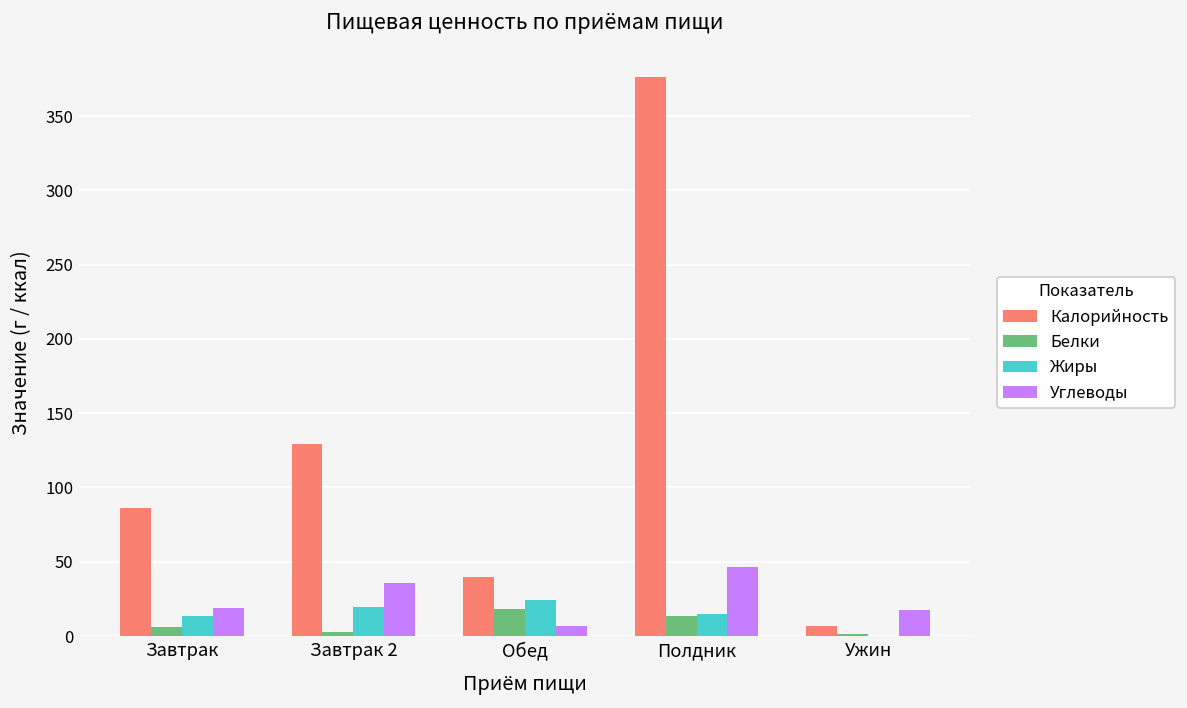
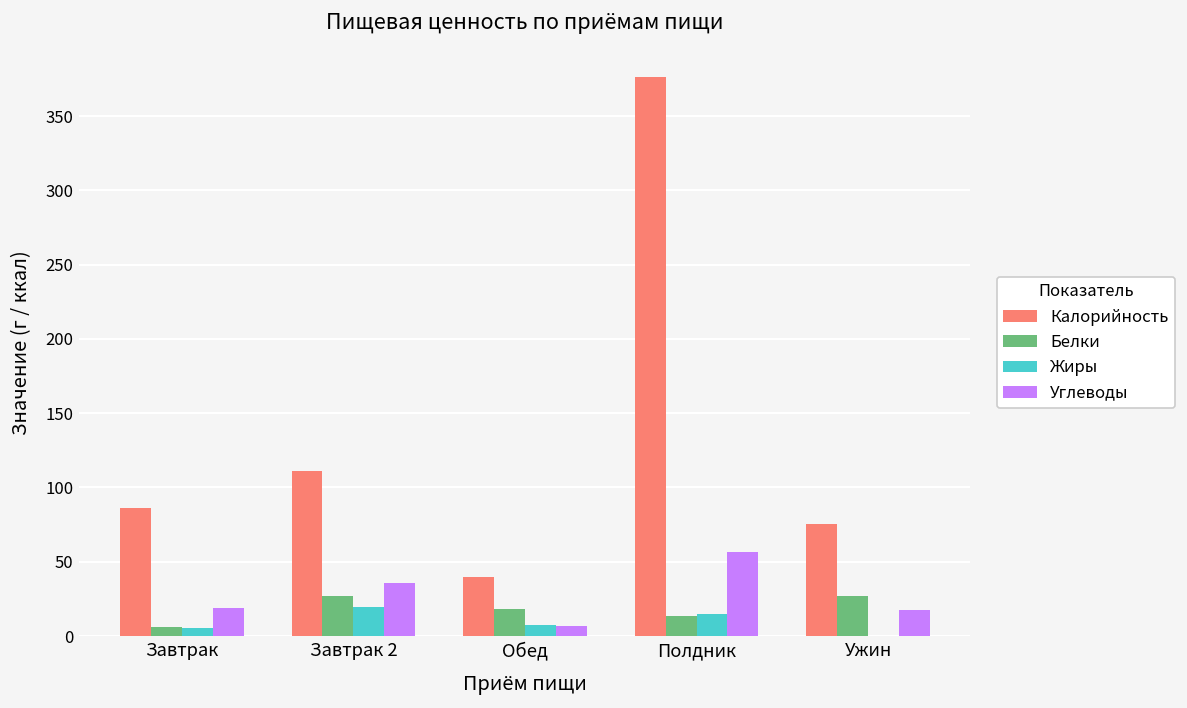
  {
    "Калорийность": {
      "Завтрак": 86,
-     "Завтрак 2": 129,
+     "Завтрак 2": 111,
      "Обед": 40,
      "Полдник": 376,
-     "Ужин": 7
+     "Ужин": 75
    },
    "Белки": {
      "Завтрак": 6,
-     "Завтрак 2": 3,
+     "Завтрак 2": 27,
      "Обед": 18,
      "Полдник": 13,
-     "Ужин": 1
+     "Ужин": 27
    },
    "Жиры": {
-     "Завтрак": 13,
+     "Завтрак": 5,
      "Завтрак 2": 19,
-     "Обед": 25,
+     "Обед": 7,
      "Полдник": 15,
      "Ужин": 0
    },
    "Углеводы": {
      "Завтрак": 19,
      "Завтрак 2": 36,
      "Обед": 7,
-     "Полдник": 47,
+     "Полдник": 57,
      "Ужин": 18
    }
  }
